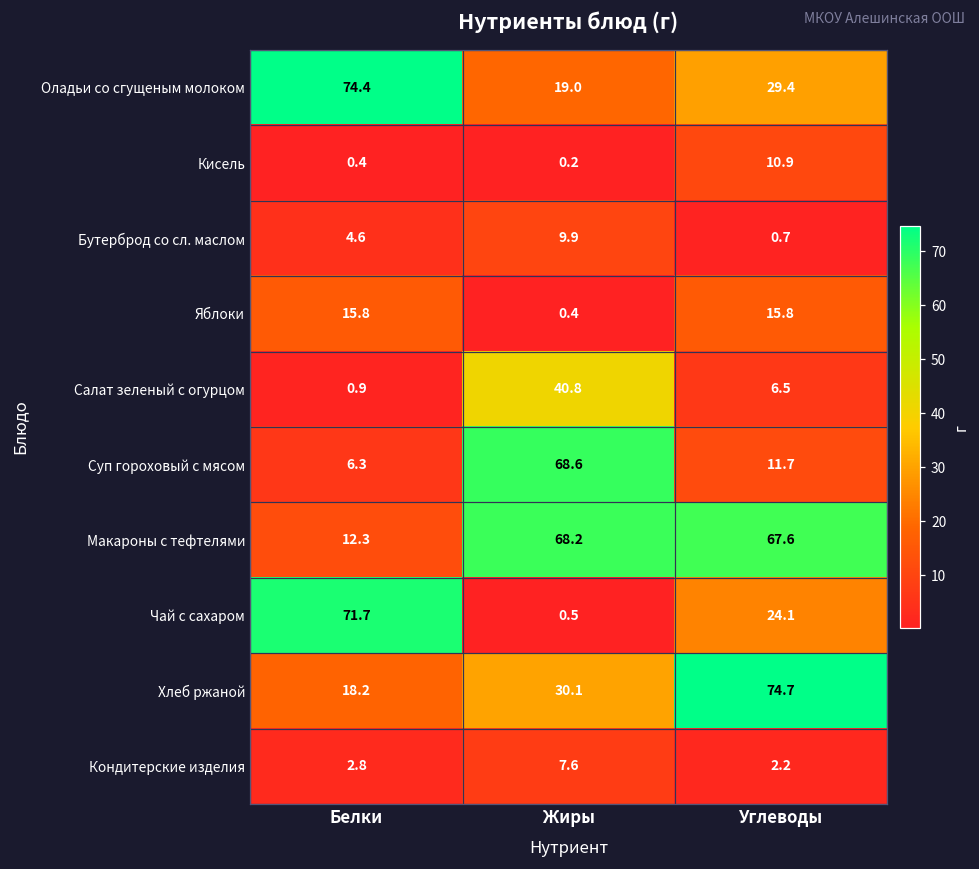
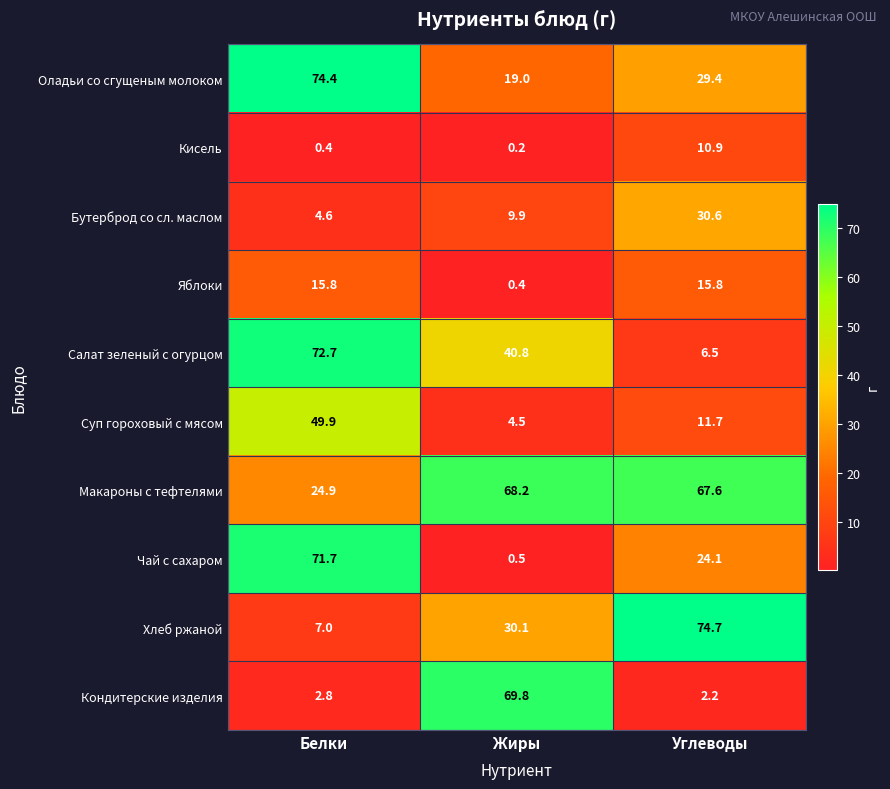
  {
    "Оладьи со сгущеным молоком": {
      "Белки": 74.4,
      "Жиры": 19.0,
      "Углеводы": 29.4
    },
    "Кисель": {
      "Белки": 0.4,
      "Жиры": 0.2,
      "Углеводы": 10.9
    },
    "Бутерброд со сл. маслом": {
      "Белки": 4.6,
      "Жиры": 9.9,
-     "Углеводы": 0.7
+     "Углеводы": 30.6
    },
    "Яблоки": {
      "Белки": 15.8,
      "Жиры": 0.4,
      "Углеводы": 15.8
    },
    "Салат зеленый с огурцом": {
-     "Белки": 0.9,
+     "Белки": 72.7,
      "Жиры": 40.8,
      "Углеводы": 6.5
    },
    "Суп гороховый с мясом": {
-     "Белки": 6.3,
-     "Жиры": 68.6,
+     "Белки": 49.9,
+     "Жиры": 4.5,
      "Углеводы": 11.7
    },
    "Макароны с тефтелями": {
-     "Белки": 12.3,
+     "Белки": 24.9,
      "Жиры": 68.2,
      "Углеводы": 67.6
    },
    "Чай с сахаром": {
      "Белки": 71.7,
      "Жиры": 0.5,
      "Углеводы": 24.1
    },
    "Хлеб ржаной": {
-     "Белки": 18.2,
+     "Белки": 7.0,
      "Жиры": 30.1,
      "Углеводы": 74.7
    },
    "Кондитерские изделия": {
      "Белки": 2.8,
-     "Жиры": 7.6,
+     "Жиры": 69.8,
      "Углеводы": 2.2
    }
  }
